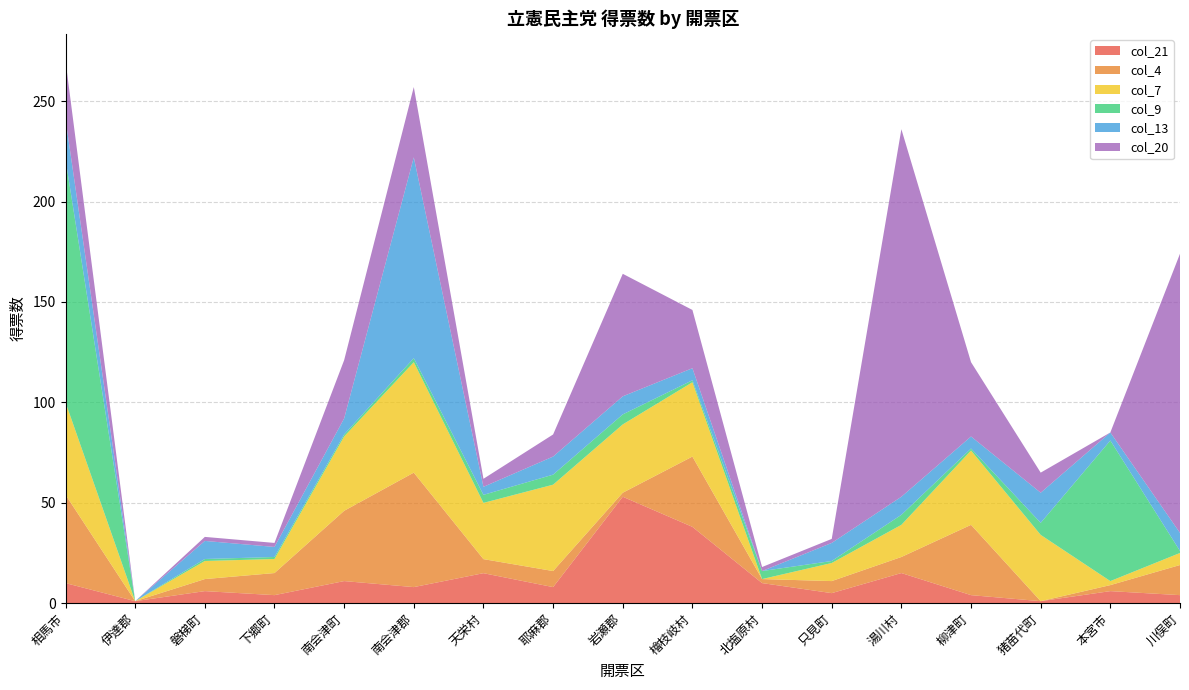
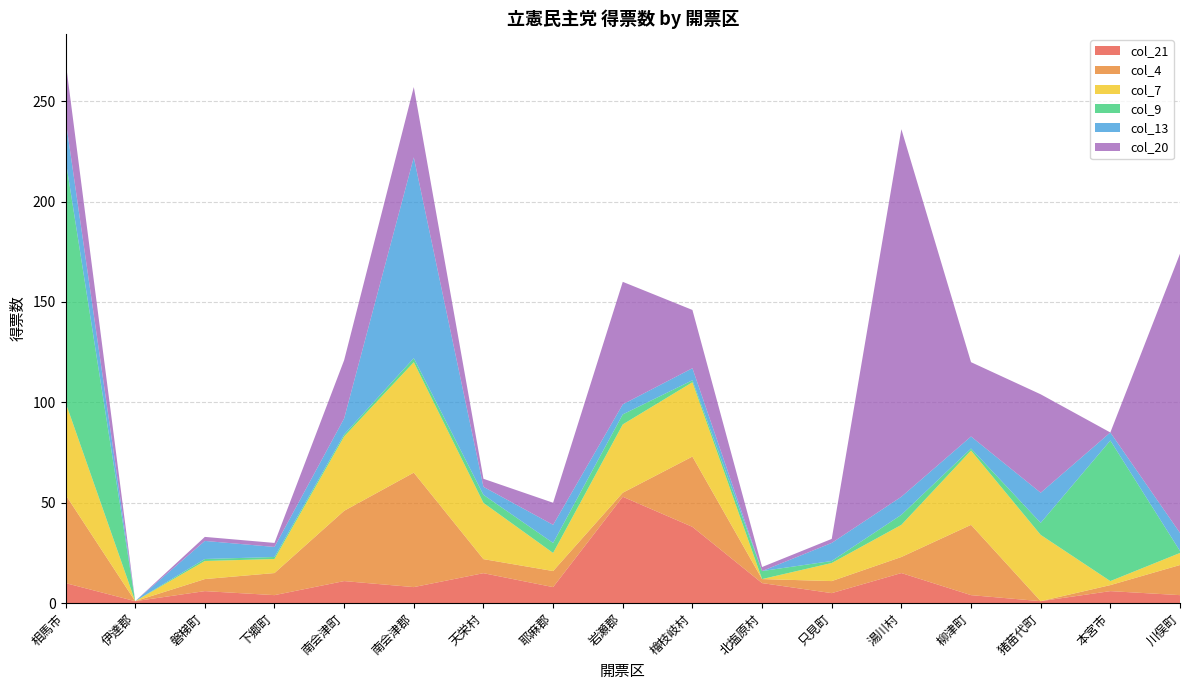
  {
    "col_7": {
      "相馬市": 46,
      "南会津郡": 55,
      "天栄村": 28,
-     "耶麻郡": 43,
+     "耶麻郡": 9,
      "岩瀬郡": 34,
      "湯川村": 16,
      "猪苗代町": 33,
      "本宮市": 2
    },
    "col_9": {
      "相馬市": 121,
      "南会津郡": 2,
      "天栄村": 4,
      "耶麻郡": 5,
      "岩瀬郡": 5,
      "湯川村": 5,
      "猪苗代町": 6,
      "本宮市": 70
    },
    "col_13": {
      "相馬市": 20,
      "磐梯町": 9,
      "下郷町": 5,
      "南会津町": 8,
      "南会津郡": 100,
      "天栄村": 4,
      "耶麻郡": 9,
-     "岩瀬郡": 9,
+     "岩瀬郡": 5,
      "檜枝岐村": 6,
      "只見町": 9,
      "湯川村": 9,
      "柳津町": 6,
      "猪苗代町": 15,
      "川俣町": 9
    },
    "col_20": {
      "相馬市": 29,
      "磐梯町": 2,
      "下郷町": 2,
      "南会津町": 29,
      "南会津郡": 35,
      "天栄村": 4,
      "耶麻郡": 11,
      "岩瀬郡": 61,
      "檜枝岐村": 29,
      "北塩原村": 2,
      "只見町": 2,
      "湯川村": 183,
      "柳津町": 37,
-     "猪苗代町": 10,
+     "猪苗代町": 49,
      "川俣町": 139
    }
  }
